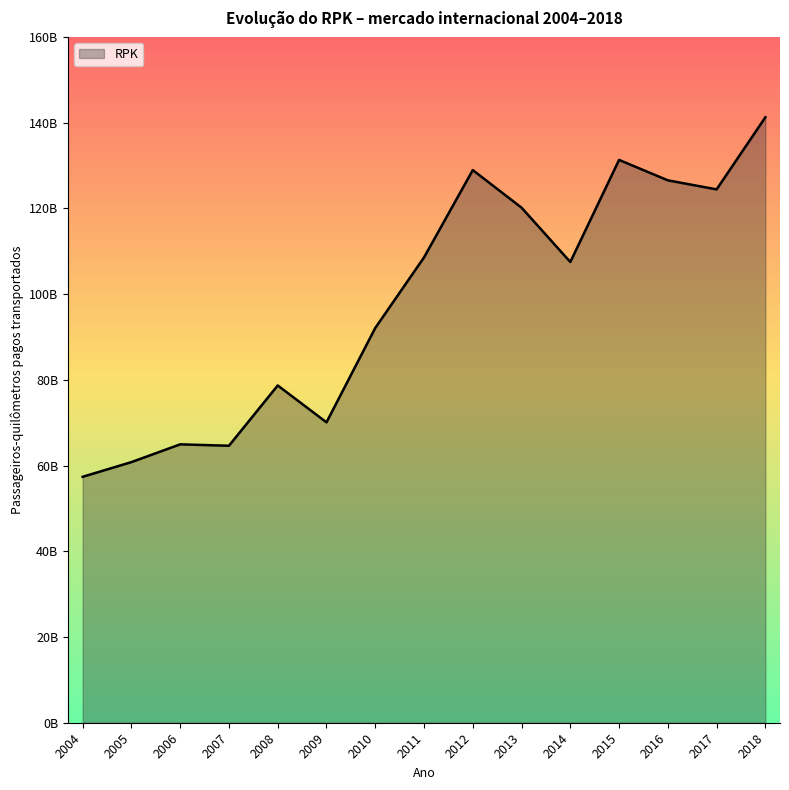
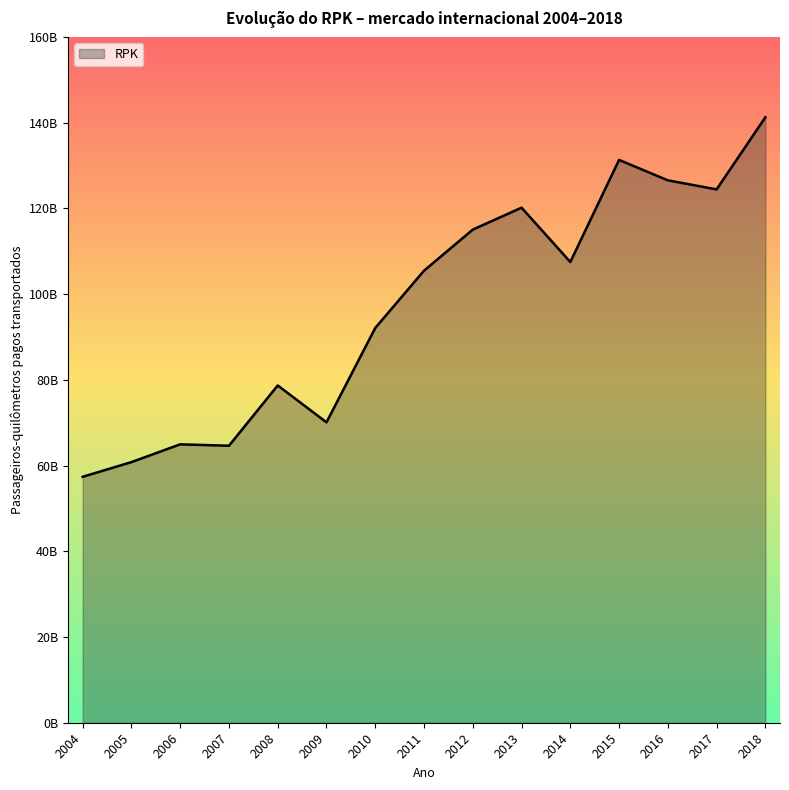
  {
    "2004": 57000000000,
    "2005": 61000000000,
    "2006": 65000000000,
    "2007": 65000000000,
    "2008": 79000000000,
    "2009": 70000000000,
    "2010": 92000000000,
-   "2011": 109000000000,
-   "2012": 129000000000,
+   "2011": 105000000000,
+   "2012": 115000000000,
    "2013": 120000000000,
    "2014": 107000000000,
    "2015": 131000000000,
    "2016": 127000000000,
    "2017": 124000000000,
    "2018": 141000000000
  }
